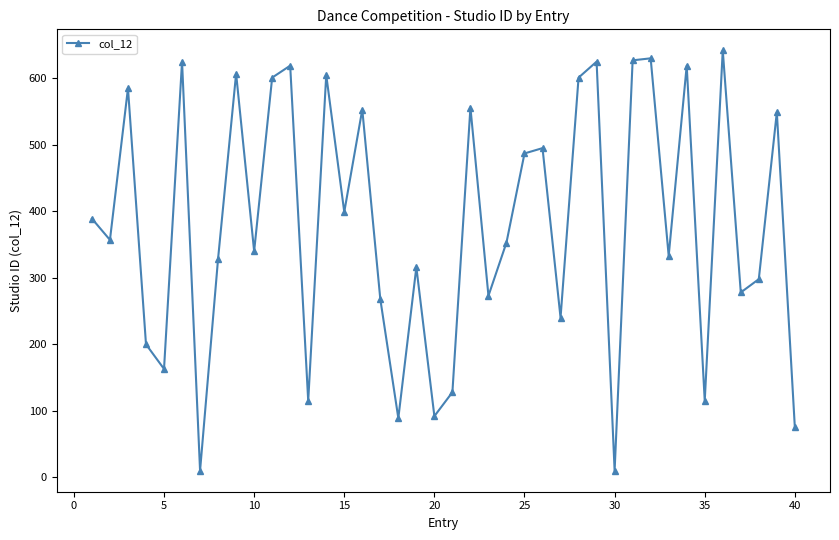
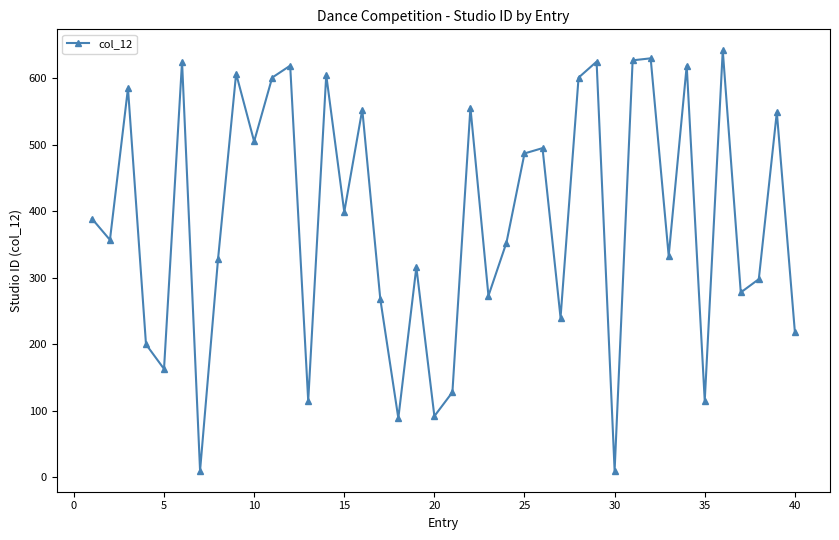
  {
    "5": 160,
-   "10": 340,
+   "10": 510,
    "15": 400,
    "20": 90,
    "25": 490,
    "30": 10,
    "35": 120,
-   "40": 80
+   "40": 220
  }
